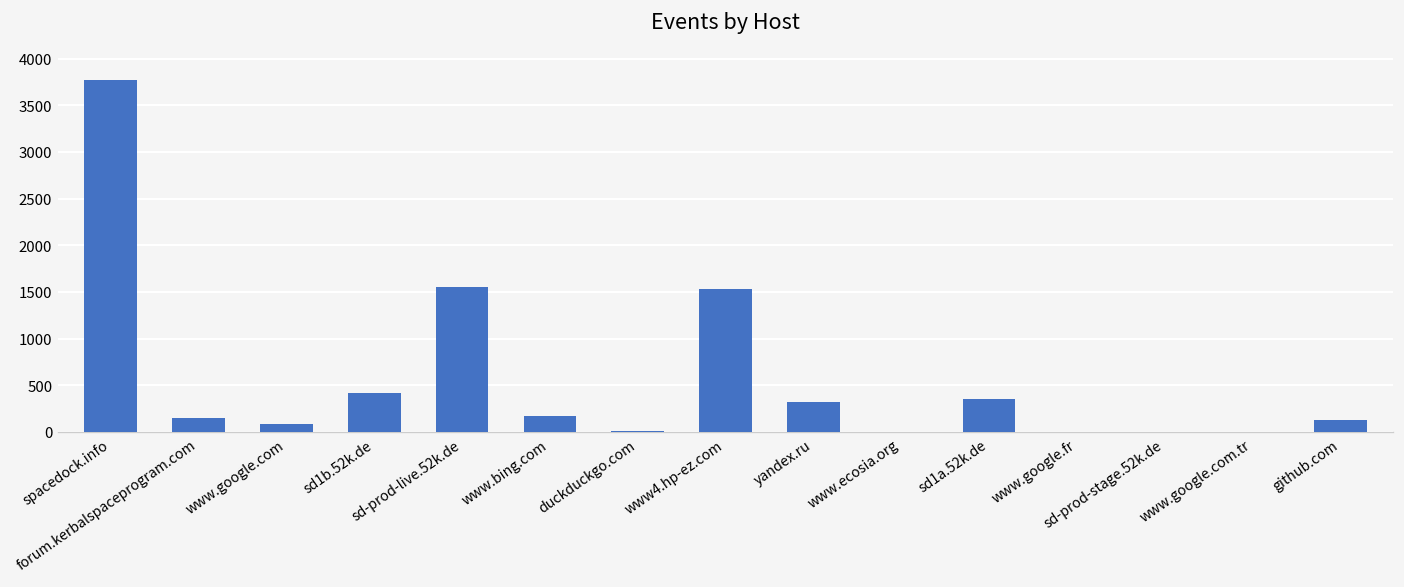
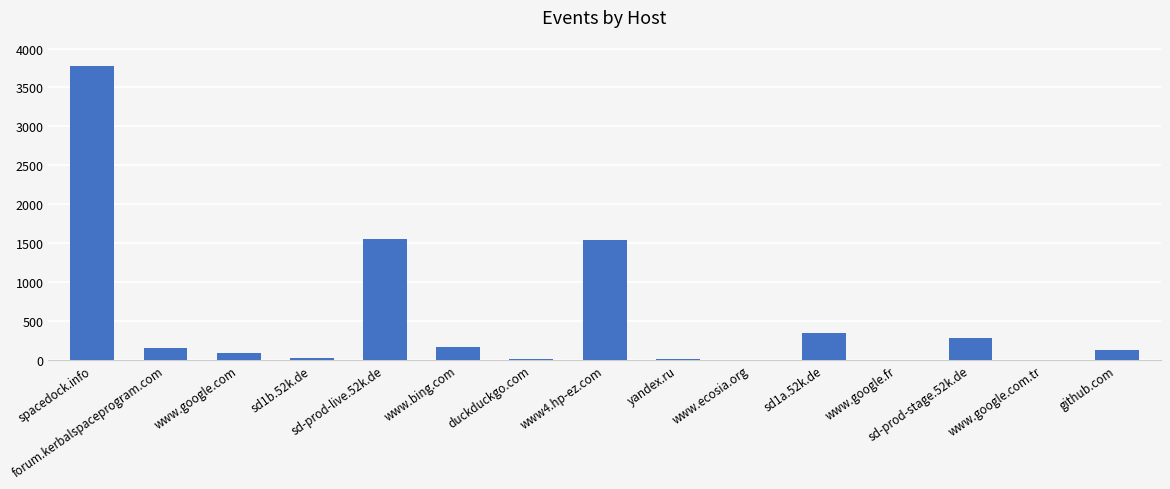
  {
    "spacedock.info": 3800,
    "forum.kerbalspaceprogram.com": 100,
    "www.google.com": 100,
-   "sd1b.52k.de": 400,
+   "sd1b.52k.de": 0,
    "sd-prod-live.52k.de": 1600,
    "www.bing.com": 200,
    "www4.hp-ez.com": 1500,
-   "yandex.ru": 300,
+   "yandex.ru": 0,
    "sd1a.52k.de": 300,
-   "sd-prod-stage.52k.de": 0,
+   "sd-prod-stage.52k.de": 300,
    "github.com": 100
  }
